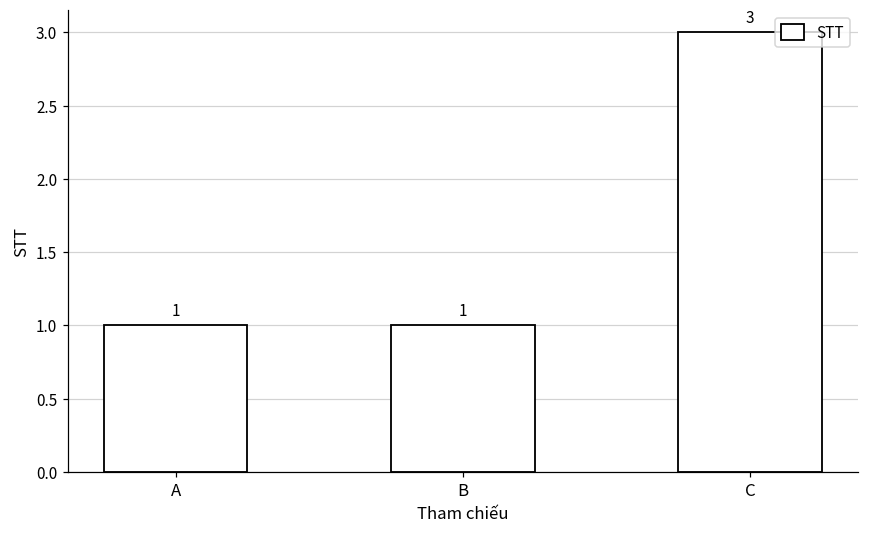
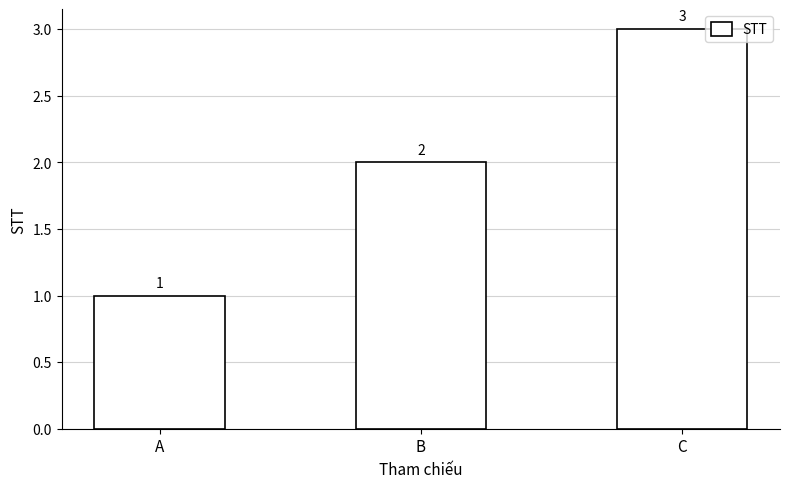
  {
    "A": 1,
-   "B": 1,
+   "B": 2,
    "C": 3
  }
